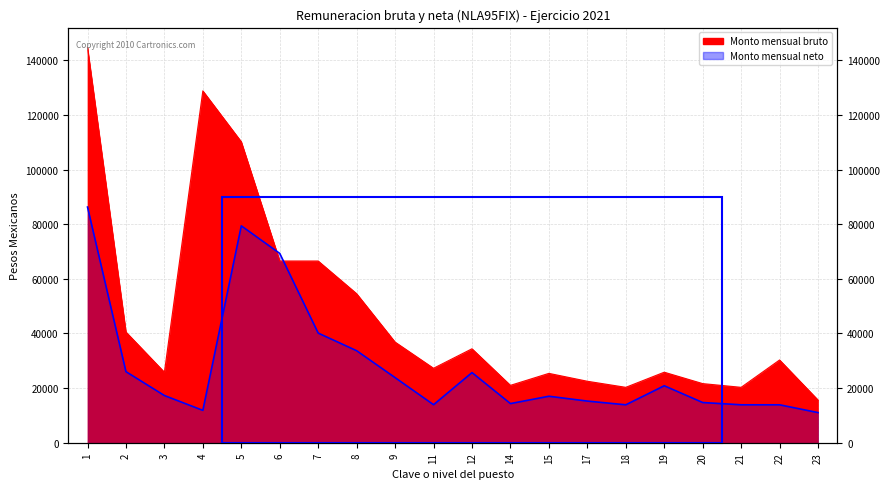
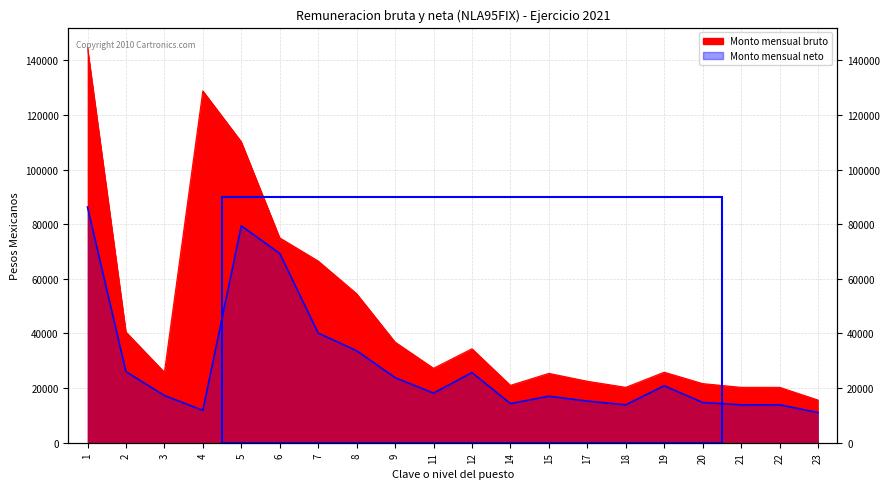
  {
    "Monto mensual bruto": {
      "2": 41000,
      "3": 26000,
      "4": 129000,
      "5": 110000,
-     "6": 67000,
+     "6": 75000,
      "7": 67000,
      "8": 55000,
      "9": 37000,
      "11": 27000,
      "12": 34000,
      "14": 21000,
      "15": 25000,
      "17": 23000,
      "18": 20000,
      "19": 26000,
      "20": 22000,
      "21": 20000,
-     "22": 30000,
+     "22": 20000,
      "23": 16000
    },
    "Monto mensual neto": {
      "1": 86000,
      "2": 26000,
      "3": 17000,
      "4": 12000,
      "5": 79000,
      "6": 69000,
      "7": 40000,
      "8": 34000,
      "9": 24000,
-     "11": 14000,
+     "11": 18000,
      "12": 26000,
      "14": 14000,
      "15": 17000,
      "17": 15000,
      "18": 14000,
      "19": 21000,
      "20": 15000,
      "21": 14000,
      "22": 14000,
      "23": 11000
    }
  }
